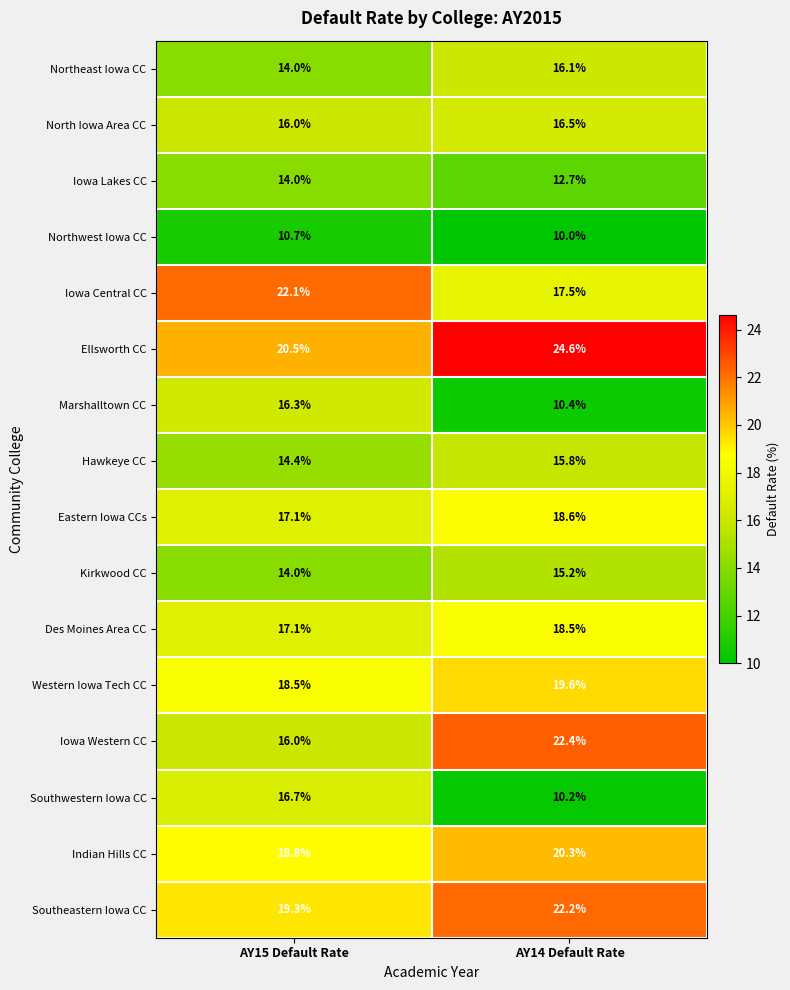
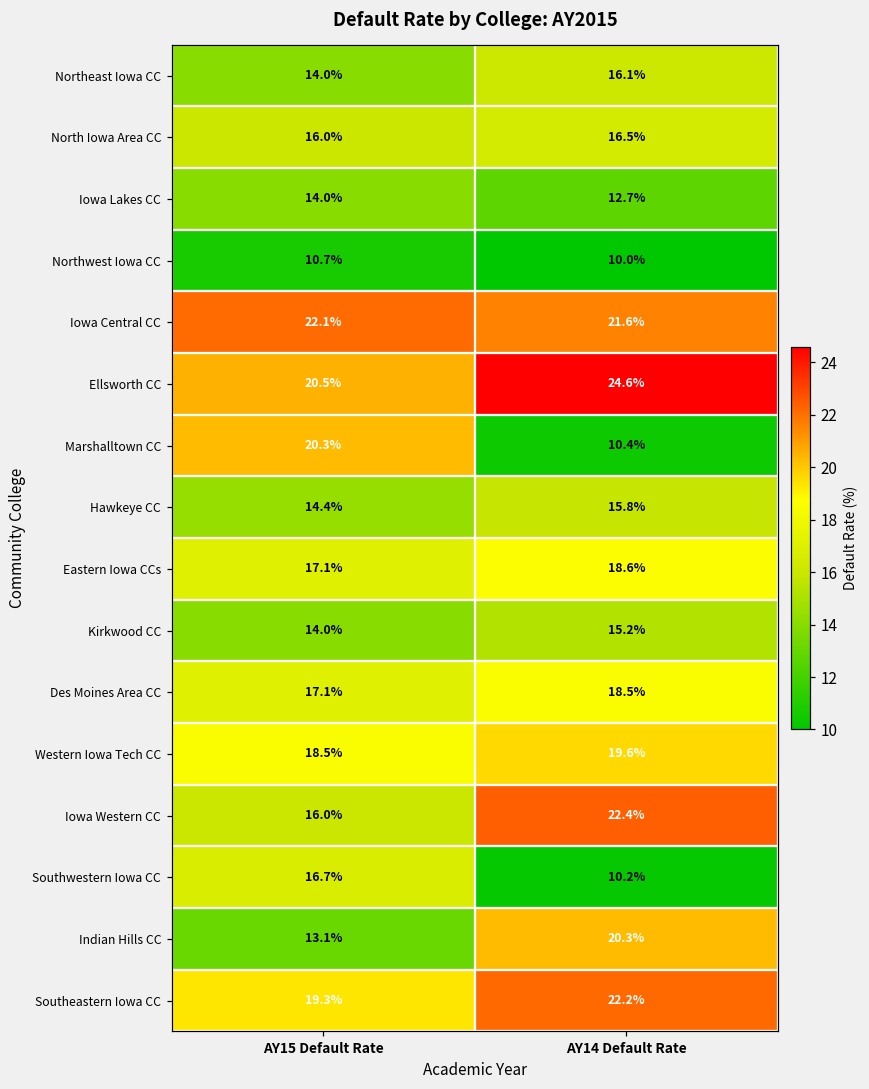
  {
    "Northeast Iowa CC": {
      "AY15 Default Rate": "14.0%",
      "AY14 Default Rate": "16.1%"
    },
    "North Iowa Area CC": {
      "AY15 Default Rate": "16.0%",
      "AY14 Default Rate": "16.5%"
    },
    "Iowa Lakes CC": {
      "AY15 Default Rate": "14.0%",
      "AY14 Default Rate": "12.7%"
    },
    "Northwest Iowa CC": {
      "AY15 Default Rate": "10.7%",
      "AY14 Default Rate": "10.0%"
    },
    "Iowa Central CC": {
      "AY15 Default Rate": "22.1%",
-     "AY14 Default Rate": "17.5%"
+     "AY14 Default Rate": "21.6%"
    },
    "Ellsworth CC": {
      "AY15 Default Rate": "20.5%",
      "AY14 Default Rate": "24.6%"
    },
    "Marshalltown CC": {
-     "AY15 Default Rate": "16.3%",
+     "AY15 Default Rate": "20.3%",
      "AY14 Default Rate": "10.4%"
    },
    "Hawkeye CC": {
      "AY15 Default Rate": "14.4%",
      "AY14 Default Rate": "15.8%"
    },
    "Eastern Iowa CCs": {
      "AY15 Default Rate": "17.1%",
      "AY14 Default Rate": "18.6%"
    },
    "Kirkwood CC": {
      "AY15 Default Rate": "14.0%",
      "AY14 Default Rate": "15.2%"
    },
    "Des Moines Area CC": {
      "AY15 Default Rate": "17.1%",
      "AY14 Default Rate": "18.5%"
    },
    "Western Iowa Tech CC": {
      "AY15 Default Rate": "18.5%",
      "AY14 Default Rate": "19.6%"
    },
    "Iowa Western CC": {
      "AY15 Default Rate": "16.0%",
      "AY14 Default Rate": "22.4%"
    },
    "Southwestern Iowa CC": {
      "AY15 Default Rate": "16.7%",
      "AY14 Default Rate": "10.2%"
    },
    "Indian Hills CC": {
-     "AY15 Default Rate": "18.8%",
+     "AY15 Default Rate": "13.1%",
      "AY14 Default Rate": "20.3%"
    },
    "Southeastern Iowa CC": {
      "AY15 Default Rate": "19.3%",
      "AY14 Default Rate": "22.2%"
    }
  }
